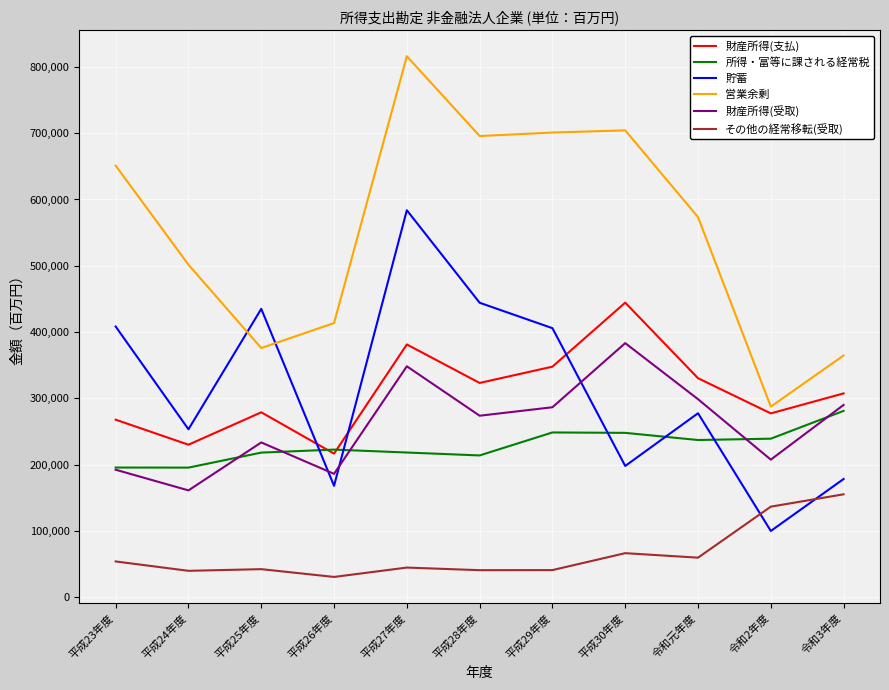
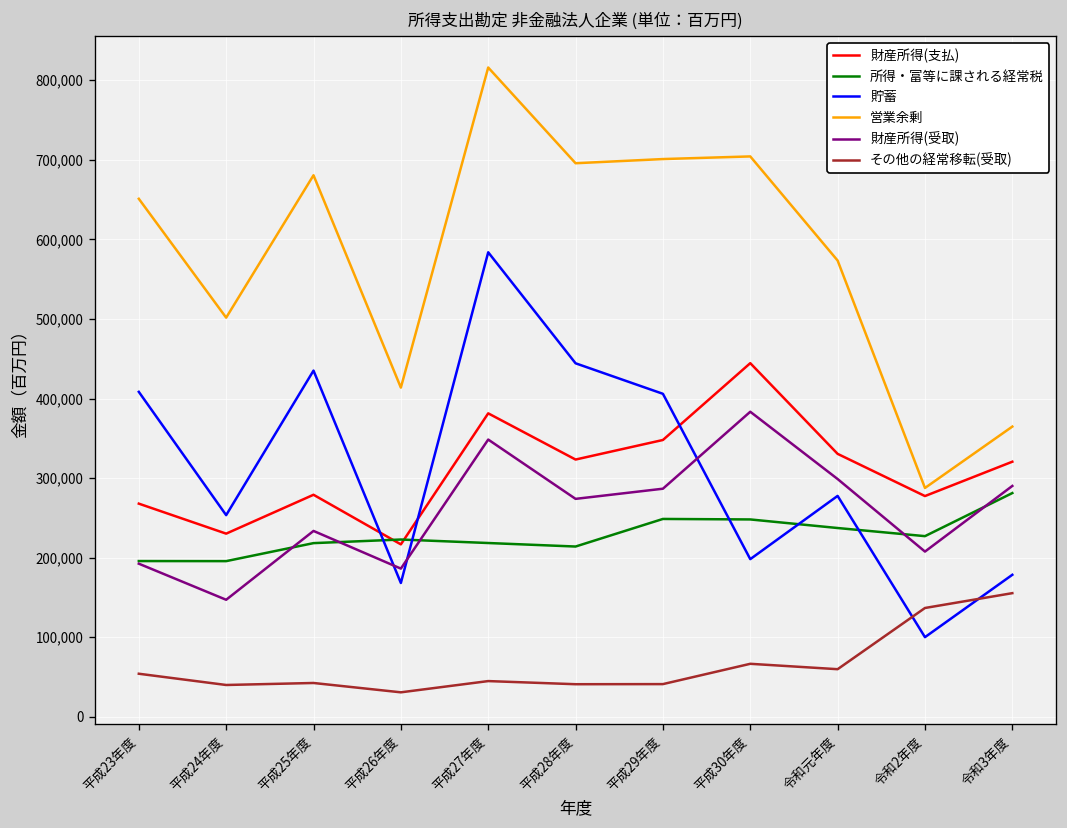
  {
    "財産所得(支払)": {
      "平成23年度": "270,000",
      "平成24年度": "230,000",
      "平成25年度": "280,000",
      "平成26年度": "220,000",
      "平成27年度": "380,000",
      "平成28年度": "320,000",
      "平成29年度": "350,000",
      "平成30年度": "440,000",
      "令和元年度": "330,000",
      "令和2年度": "280,000",
-     "令和3年度": "310,000"
+     "令和3年度": "320,000"
    },
    "所得・富等に課される経常税": {
      "平成24年度": "200,000",
      "平成25年度": "220,000",
      "平成26年度": "220,000",
      "平成27年度": "220,000",
      "平成28年度": "210,000",
      "平成29年度": "250,000",
      "平成30年度": "250,000",
      "令和元年度": "240,000",
-     "令和2年度": "240,000",
+     "令和2年度": "230,000",
      "令和3年度": "280,000"
    },
    "貯蓄": {
      "平成23年度": "410,000",
      "平成24年度": "250,000",
      "平成25年度": "440,000",
      "平成26年度": "170,000",
      "平成27年度": "580,000",
      "平成28年度": "440,000",
      "平成29年度": "410,000",
      "平成30年度": "200,000",
      "令和元年度": "280,000",
      "令和2年度": "100,000",
      "令和3年度": "180,000"
    },
    "営業余剰": {
      "平成23年度": "650,000",
      "平成24年度": "500,000",
-     "平成25年度": "380,000",
+     "平成25年度": "680,000",
      "平成26年度": "410,000",
      "平成27年度": "820,000",
      "平成28年度": "700,000",
      "平成29年度": "700,000",
      "平成30年度": "700,000",
      "令和元年度": "570,000",
      "令和2年度": "290,000",
      "令和3年度": "360,000"
    },
    "財産所得(受取)": {
-     "平成24年度": "160,000",
+     "平成24年度": "150,000",
      "平成25年度": "230,000",
      "平成26年度": "190,000",
      "平成27年度": "350,000",
      "平成28年度": "270,000",
      "平成29年度": "290,000",
      "平成30年度": "380,000",
      "令和元年度": "300,000",
      "令和2年度": "210,000",
      "令和3年度": "290,000"
    },
    "その他の経常移転(受取)": {
      "平成23年度": "50,000",
      "平成24年度": "40,000",
      "平成25年度": "40,000",
      "平成26年度": "30,000",
      "平成27年度": "40,000",
      "平成28年度": "40,000",
      "平成29年度": "40,000",
      "平成30年度": "70,000",
      "令和元年度": "60,000",
      "令和2年度": "140,000",
      "令和3年度": "160,000"
    }
  }
